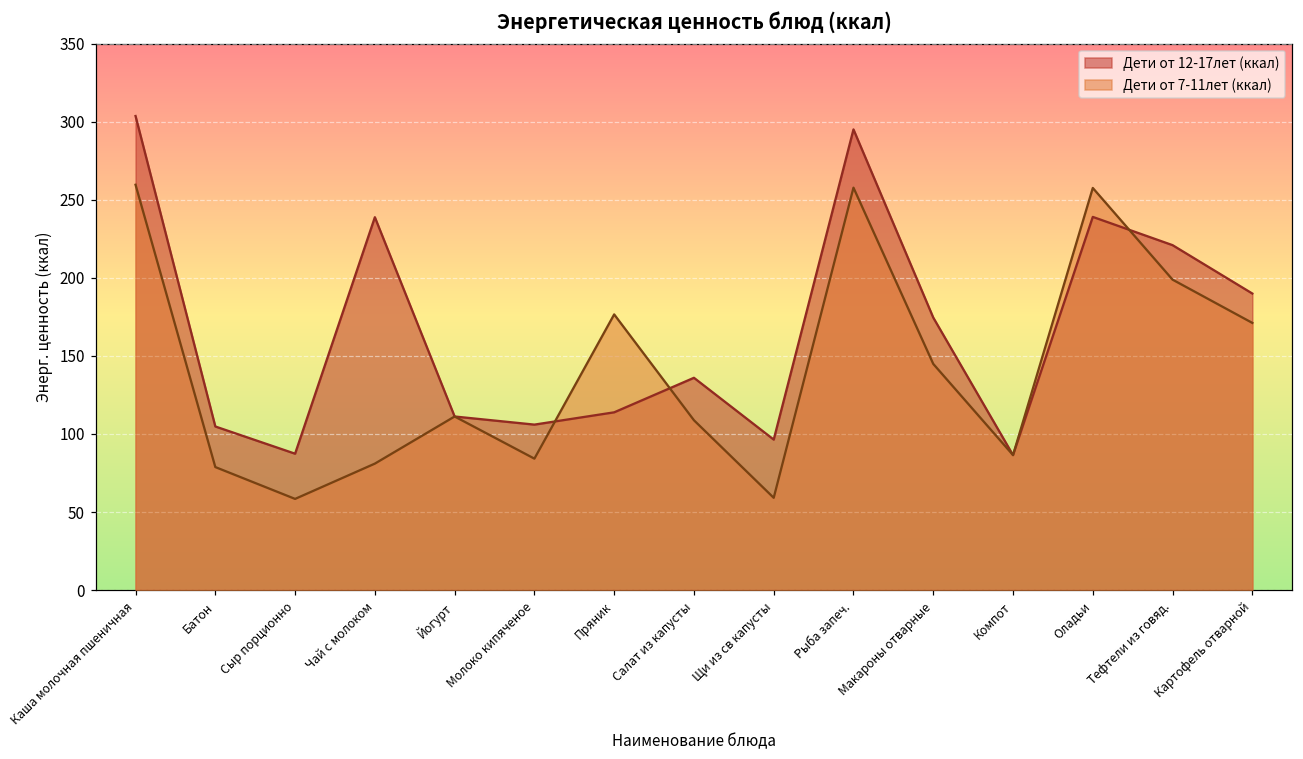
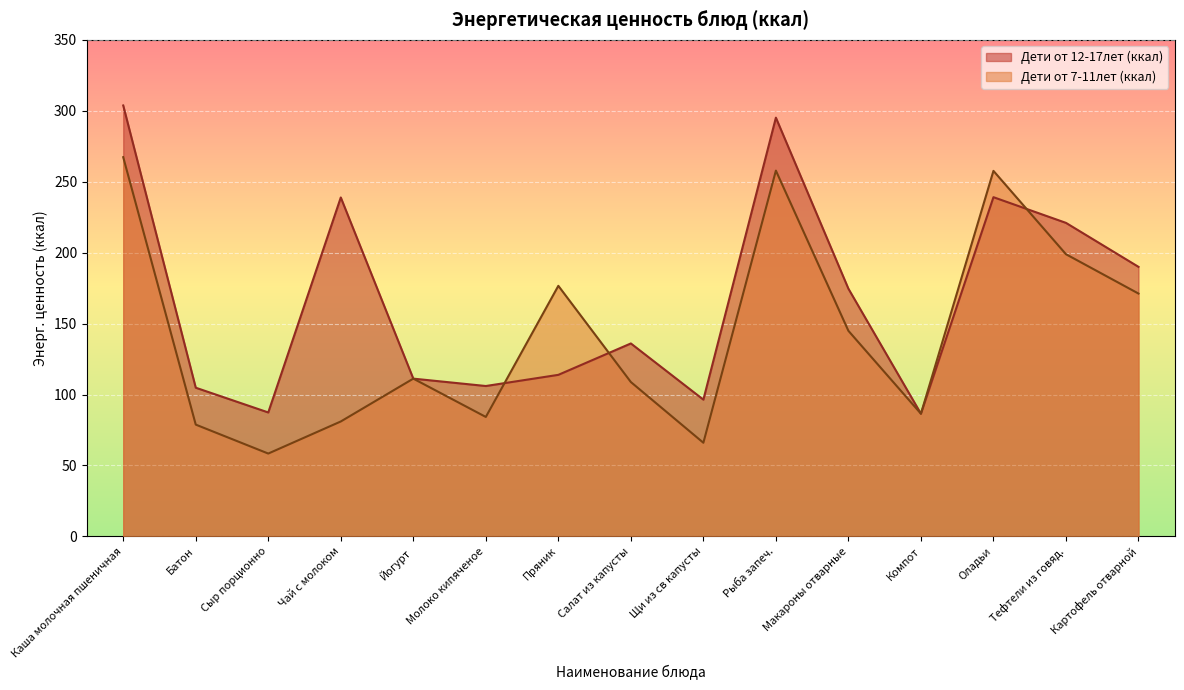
  {
    "Дети от 12-17лет (ккал)": {
      "Каша молочная пшеничная": 304,
      "Батон": 105,
      "Сыр порционно": 87,
      "Чай с молоком": 239,
      "Молоко кипяченое": 106,
      "Пряник": 114,
      "Салат из капусты": 136,
      "Щи из св капусты": 96,
      "Рыба запеч.": 295,
      "Макароны отварные": 175,
      "Оладьи": 239,
      "Тефтели из говяд.": 221,
      "Картофель отварной": 190
    },
    "Дети от 7-11лет (ккал)": {
-     "Каша молочная пшеничная": 260,
+     "Каша молочная пшеничная": 267,
      "Батон": 79,
      "Сыр порционно": 58,
      "Чай с молоком": 81,
      "Молоко кипяченое": 84,
      "Пряник": 177,
      "Салат из капусты": 109,
-     "Щи из св капусты": 59,
+     "Щи из св капусты": 66,
      "Рыба запеч.": 258,
      "Макароны отварные": 145,
      "Оладьи": 258,
      "Тефтели из говяд.": 199,
      "Картофель отварной": 171
    }
  }
